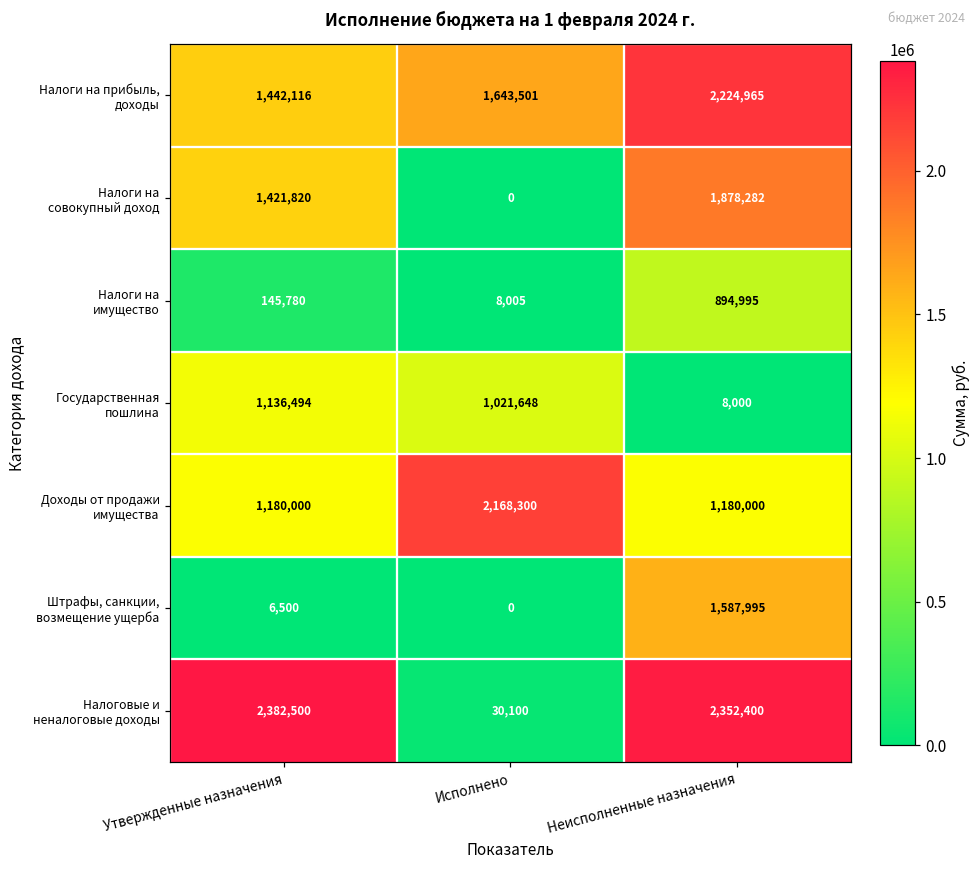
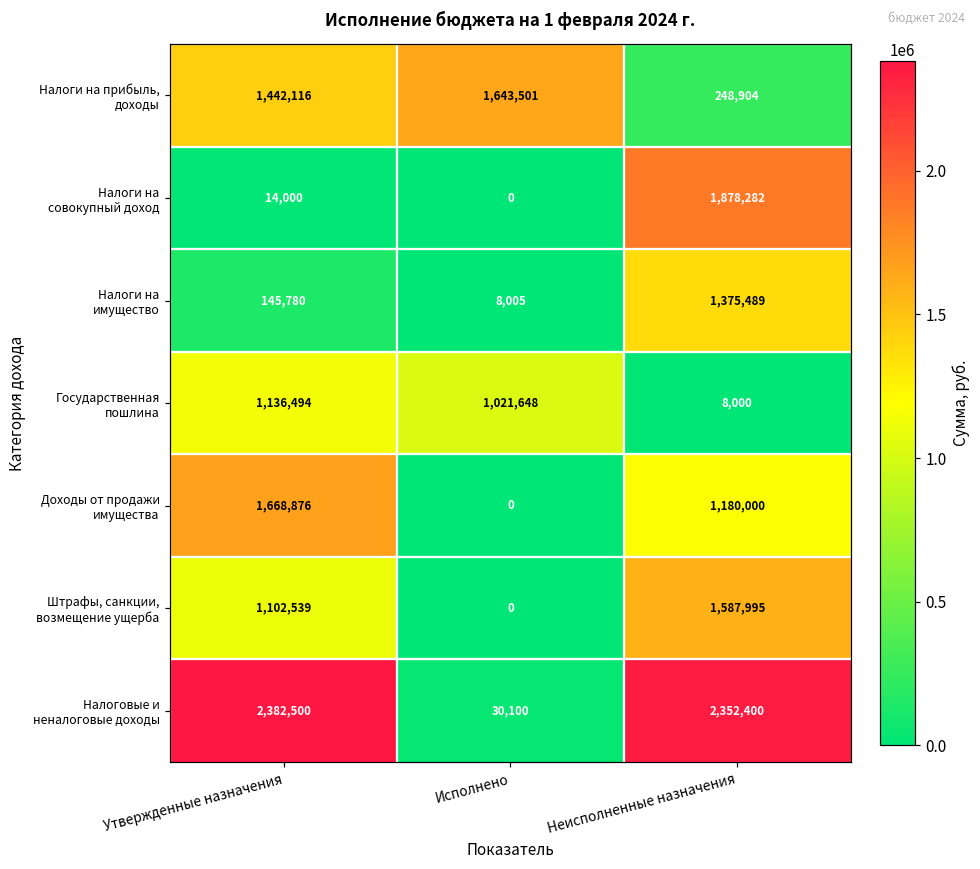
  {
    "Налоги на прибыль, доходы": {
      "Утвержденные назначения": "1,442,116",
      "Исполнено": "1,643,501",
-     "Неисполненные назначения": "2,224,965"
+     "Неисполненные назначения": "248,904"
    },
    "Налоги на совокупный доход": {
-     "Утвержденные назначения": "1,421,820",
+     "Утвержденные назначения": "14,000",
      "Исполнено": "0",
      "Неисполненные назначения": "1,878,282"
    },
    "Налоги на имущество": {
      "Утвержденные назначения": "145,780",
      "Исполнено": "8,005",
-     "Неисполненные назначения": "894,995"
+     "Неисполненные назначения": "1,375,489"
    },
    "Государственная пошлина": {
      "Утвержденные назначения": "1,136,494",
      "Исполнено": "1,021,648",
      "Неисполненные назначения": "8,000"
    },
    "Доходы от продажи имущества": {
-     "Утвержденные назначения": "1,180,000",
-     "Исполнено": "2,168,300",
+     "Утвержденные назначения": "1,668,876",
+     "Исполнено": "0",
      "Неисполненные назначения": "1,180,000"
    },
    "Штрафы, санкции, возмещение ущерба": {
-     "Утвержденные назначения": "6,500",
+     "Утвержденные назначения": "1,102,539",
      "Исполнено": "0",
      "Неисполненные назначения": "1,587,995"
    },
    "Налоговые и неналоговые доходы": {
      "Утвержденные назначения": "2,382,500",
      "Исполнено": "30,100",
      "Неисполненные назначения": "2,352,400"
    }
  }
